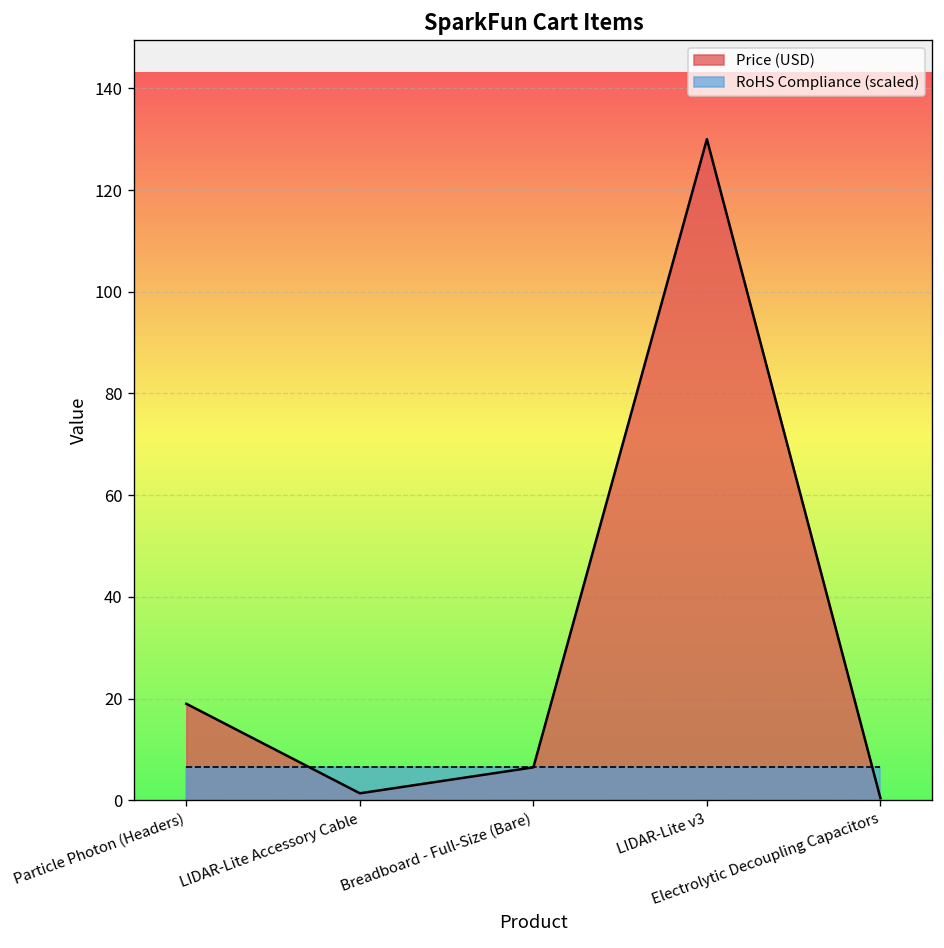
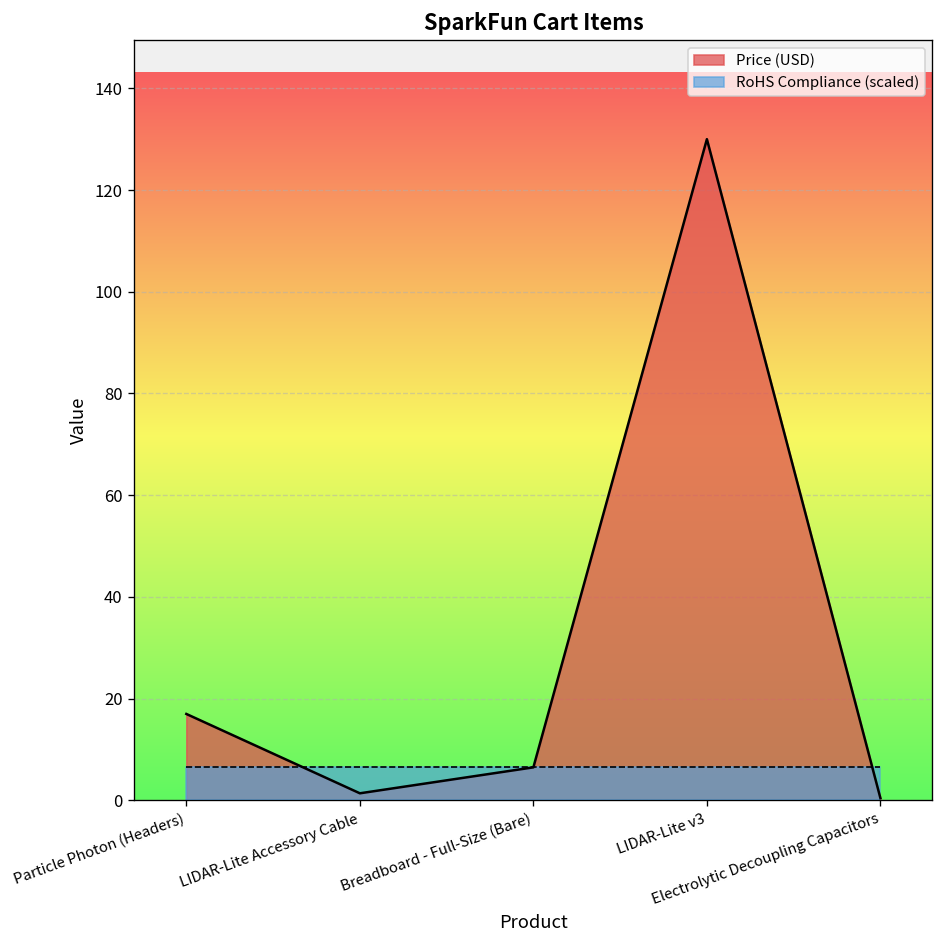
  {
    "Price (USD)": {
-     "Particle Photon (Headers)": 19,
+     "Particle Photon (Headers)": 17,
      "LIDAR-Lite Accessory Cable": 1,
      "LIDAR-Lite v3": 130,
      "Electrolytic Decoupling Capacitors": 0
    },
    "RoHS Compliance (scaled)": {
      "Particle Photon (Headers)": 6,
      "LIDAR-Lite Accessory Cable": 6,
      "LIDAR-Lite v3": 6,
      "Electrolytic Decoupling Capacitors": 6
    }
  }
